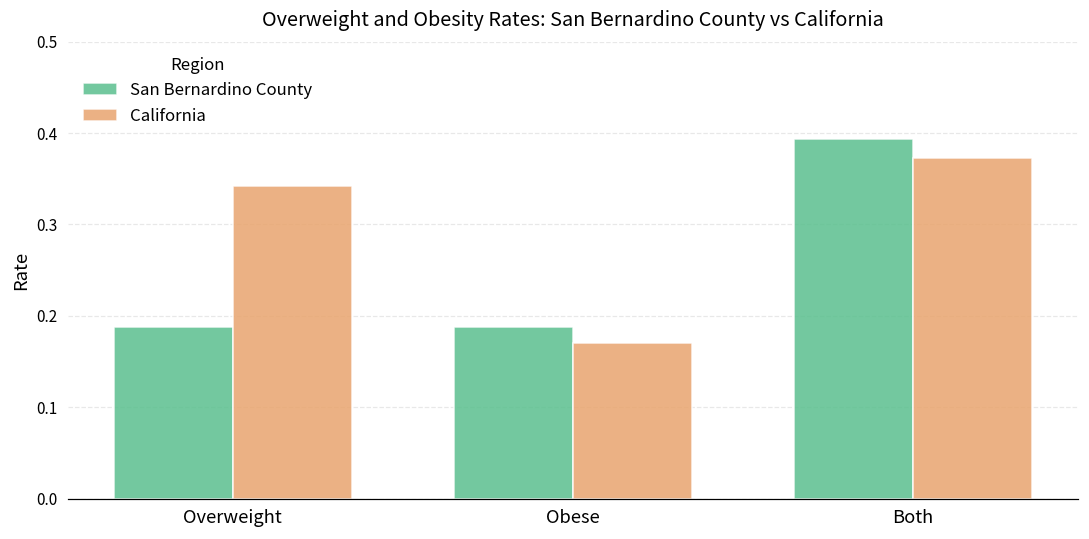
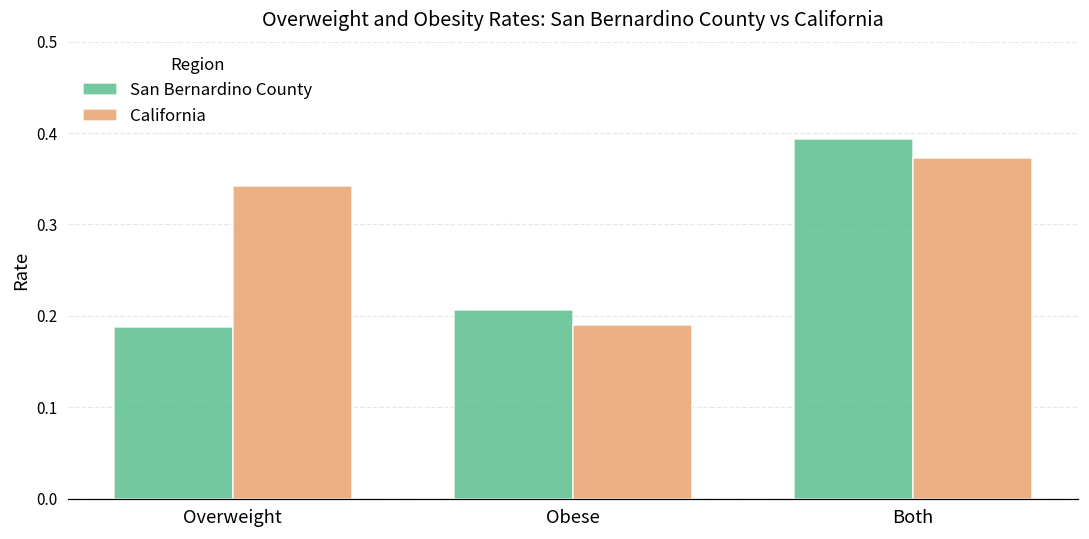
  {
    "San Bernardino County": {
      "Overweight": 0.19,
-     "Obese": 0.19,
+     "Obese": 0.21,
      "Both": 0.39
    },
    "California": {
      "Overweight": 0.34,
-     "Obese": 0.17,
+     "Obese": 0.19,
      "Both": 0.37
    }
  }
